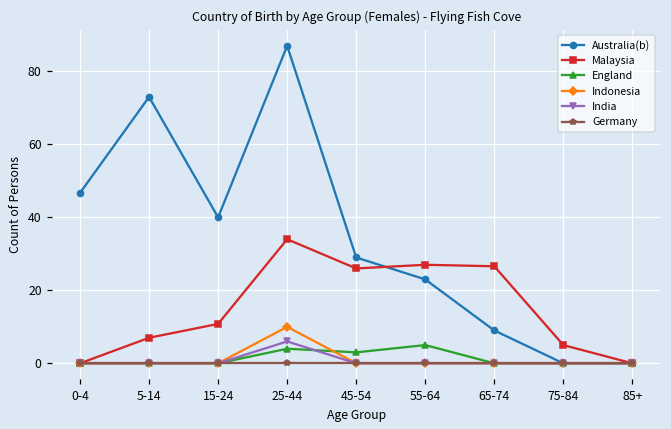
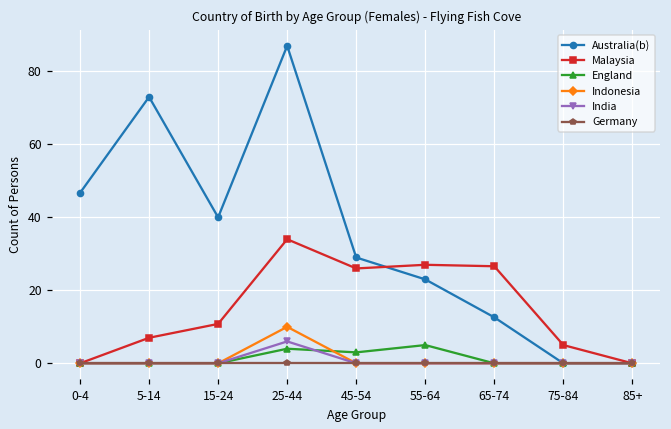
  {
    "Australia(b)": {
      "0-4": 47,
      "5-14": 73,
      "15-24": 40,
      "25-44": 87,
      "45-54": 29,
      "55-64": 23,
-     "65-74": 9
+     "65-74": 13
    },
    "Malaysia": {
      "5-14": 7,
      "15-24": 11,
      "25-44": 34,
      "45-54": 26,
      "55-64": 27,
      "65-74": 27,
      "75-84": 5
    },
    "England": {
      "25-44": 4,
      "45-54": 3,
      "55-64": 5
    },
    "Indonesia": {
      "25-44": 10
    },
    "India": {
      "25-44": 6
    },
    "Germany": {
      "25-44": 0
    }
  }
